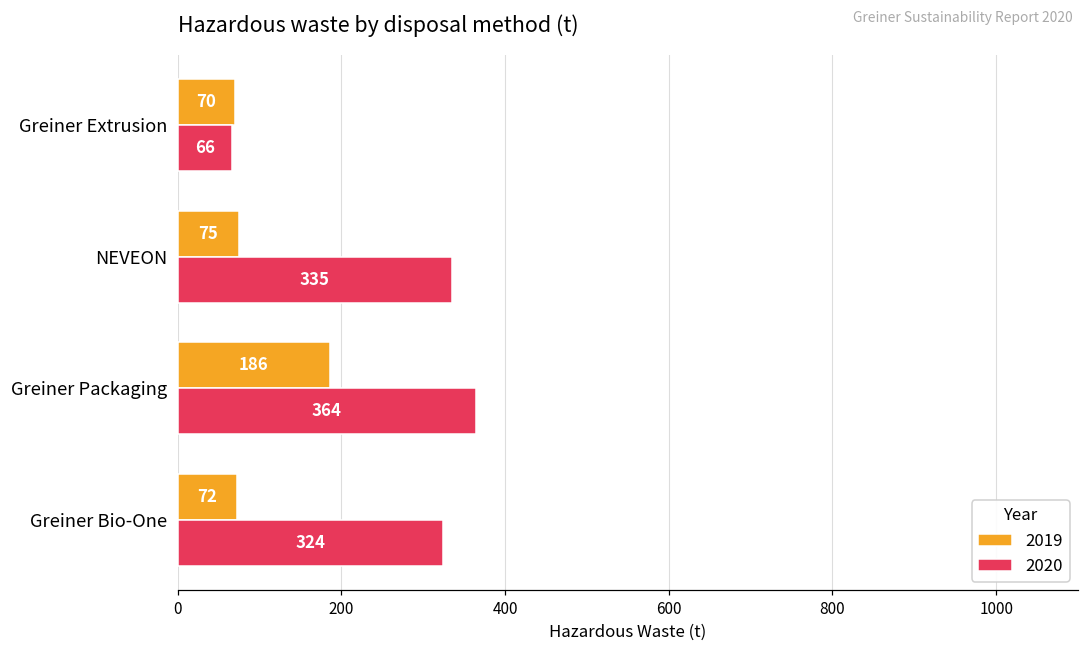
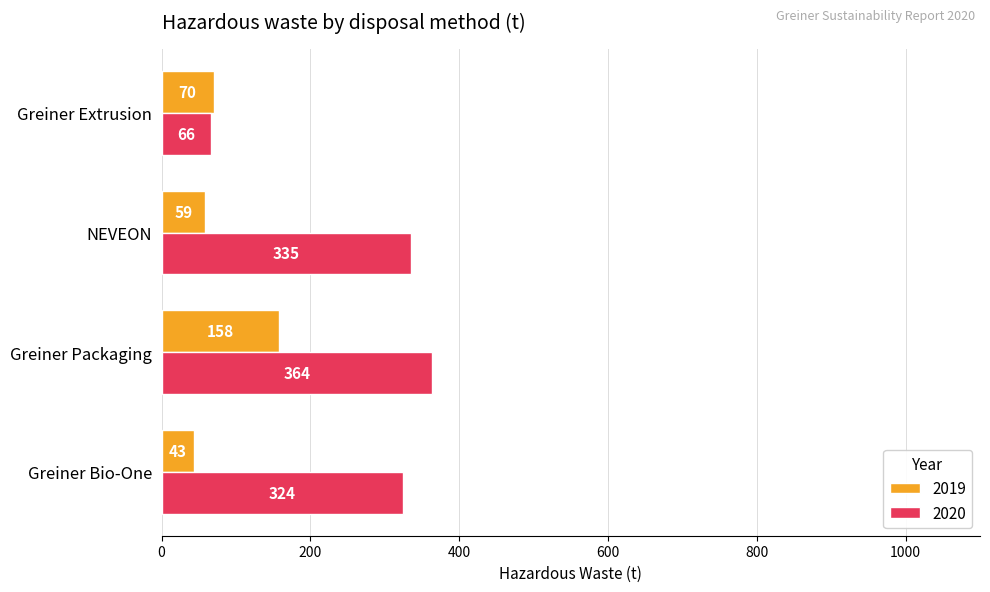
  {
    "2019": {
      "Greiner Extrusion": 70,
-     "NEVEON": 75,
-     "Greiner Packaging": 186,
-     "Greiner Bio-One": 72
+     "NEVEON": 59,
+     "Greiner Packaging": 158,
+     "Greiner Bio-One": 43
    },
    "2020": {
      "Greiner Extrusion": 66,
      "NEVEON": 335,
      "Greiner Packaging": 364,
      "Greiner Bio-One": 324
    }
  }
